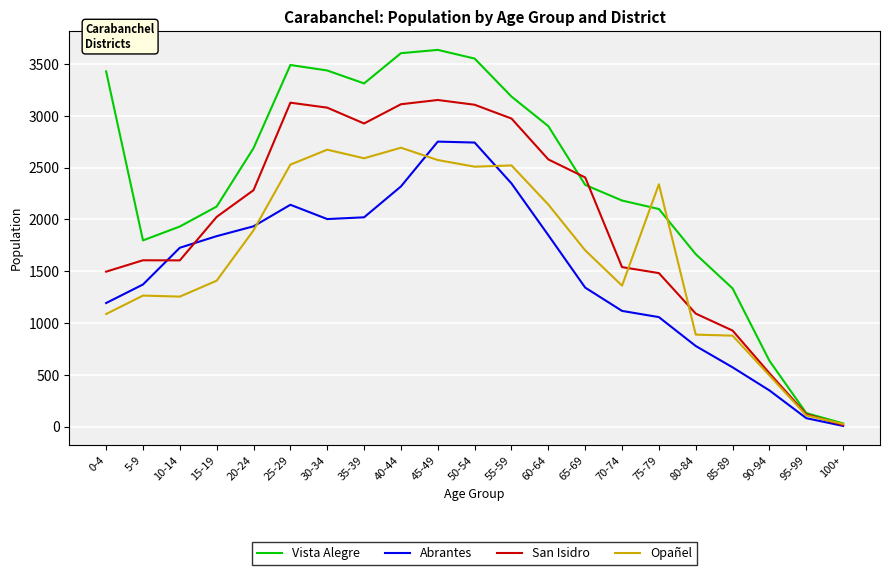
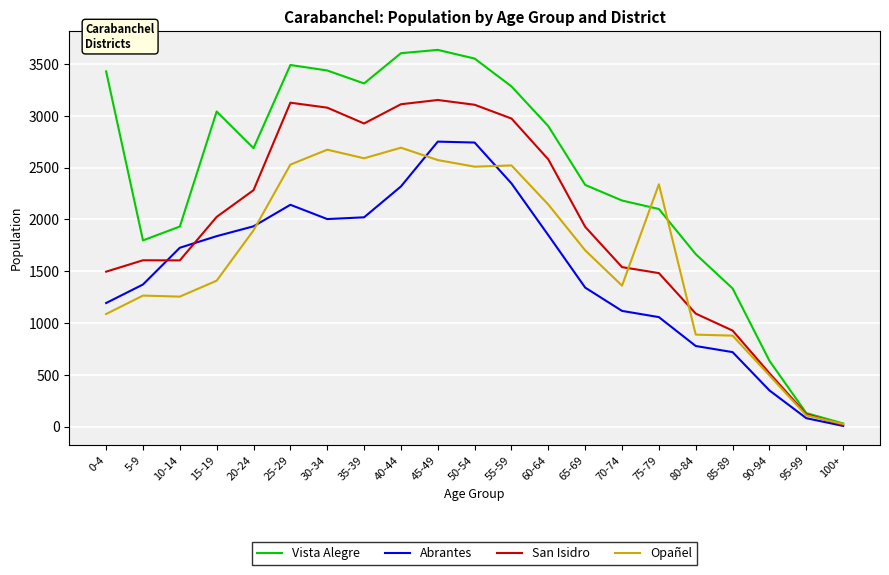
  {
    "Vista Alegre": {
      "0-4": 3430,
      "5-9": 1800,
      "10-14": 1930,
-     "15-19": 2130,
+     "15-19": 3040,
      "20-24": 2690,
      "25-29": 3490,
      "30-34": 3440,
      "35-39": 3310,
      "40-44": 3610,
      "45-49": 3640,
      "50-54": 3550,
-     "55-59": 3190,
+     "55-59": 3290,
      "60-64": 2900,
      "65-69": 2330,
      "70-74": 2180,
      "75-79": 2100,
      "80-84": 1670,
      "85-89": 1330,
      "90-94": 640
    },
    "Abrantes": {
      "0-4": 1190,
      "5-9": 1370,
      "10-14": 1730,
      "15-19": 1840,
      "20-24": 1930,
      "25-29": 2140,
      "30-34": 2000,
      "35-39": 2020,
      "40-44": 2320,
      "45-49": 2750,
      "50-54": 2740,
      "55-59": 2350,
      "60-64": 1850,
      "65-69": 1340,
      "70-74": 1120,
      "75-79": 1060,
      "80-84": 780,
-     "85-89": 570,
+     "85-89": 720,
      "90-94": 350,
      "95-99": 80
    },
    "San Isidro": {
      "0-4": 1500,
      "5-9": 1610,
      "10-14": 1610,
      "15-19": 2030,
      "20-24": 2280,
      "25-29": 3130,
      "30-34": 3080,
      "35-39": 2930,
      "40-44": 3110,
      "45-49": 3150,
      "50-54": 3110,
      "55-59": 2980,
      "60-64": 2580,
-     "65-69": 2410,
+     "65-69": 1930,
      "70-74": 1540,
      "75-79": 1480,
      "80-84": 1090,
      "85-89": 930
    },
    "Opañel": {
      "0-4": 1090,
      "5-9": 1270,
      "10-14": 1260,
      "15-19": 1410,
      "20-24": 1900,
      "25-29": 2530,
      "30-34": 2670,
      "35-39": 2590,
      "40-44": 2690,
      "45-49": 2570,
      "50-54": 2510,
      "55-59": 2520,
      "60-64": 2140,
      "65-69": 1700,
      "70-74": 1360,
      "75-79": 2340,
      "80-84": 890,
      "85-89": 880
    }
  }
